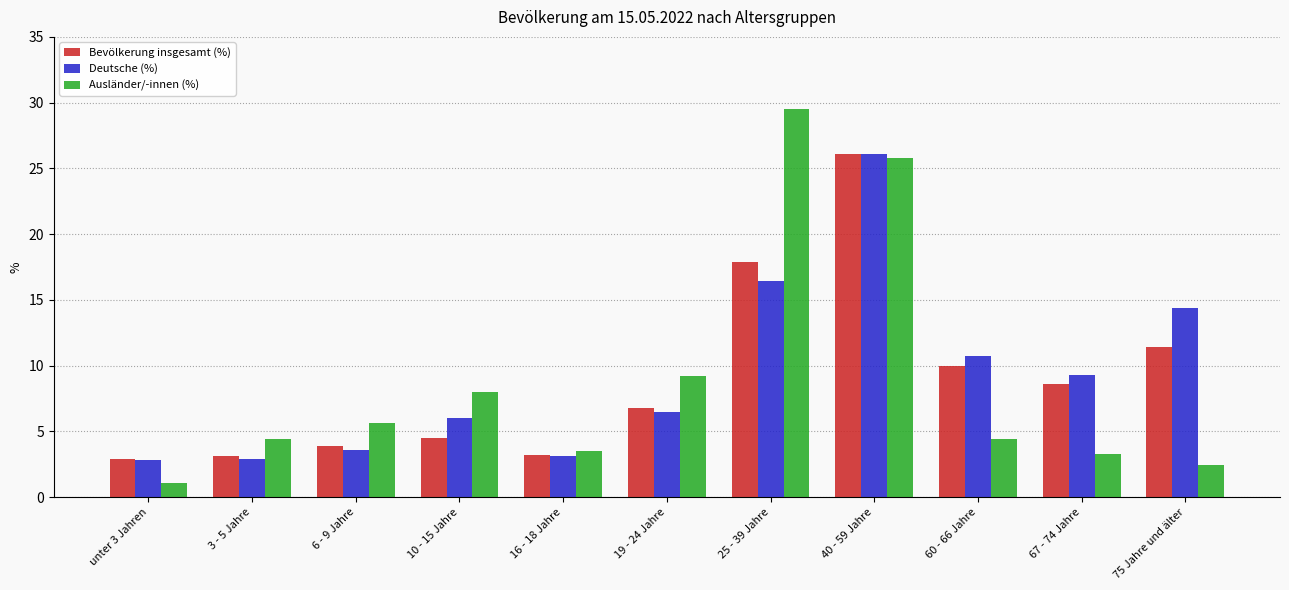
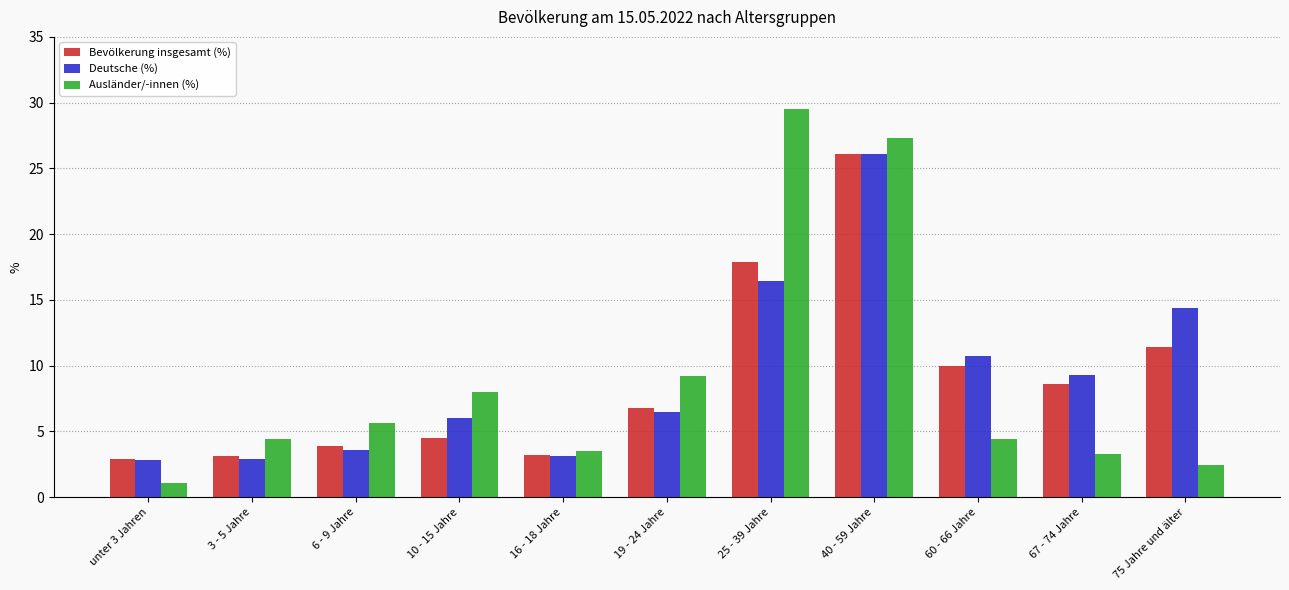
  {
    "Bevölkerung insgesamt (%)": {
      "unter 3 Jahren": 2.9,
      "3 - 5 Jahre": 3.1,
      "6 - 9 Jahre": 3.9,
      "10 - 15 Jahre": 4.5,
      "16 - 18 Jahre": 3.2,
      "19 - 24 Jahre": 6.8,
      "25 - 39 Jahre": 17.9,
      "40 - 59 Jahre": 26.1,
      "60 - 66 Jahre": 10.0,
      "67 - 74 Jahre": 8.6,
      "75 Jahre und älter": 11.4
    },
    "Deutsche (%)": {
      "unter 3 Jahren": 2.8,
      "3 - 5 Jahre": 2.9,
      "6 - 9 Jahre": 3.6,
      "10 - 15 Jahre": 6.0,
      "16 - 18 Jahre": 3.1,
      "19 - 24 Jahre": 6.5,
      "25 - 39 Jahre": 16.4,
      "40 - 59 Jahre": 26.1,
      "60 - 66 Jahre": 10.7,
      "67 - 74 Jahre": 9.3,
      "75 Jahre und älter": 14.4
    },
    "Ausländer/-innen (%)": {
      "unter 3 Jahren": 1.1,
      "3 - 5 Jahre": 4.4,
      "6 - 9 Jahre": 5.6,
      "10 - 15 Jahre": 8.0,
      "16 - 18 Jahre": 3.5,
      "19 - 24 Jahre": 9.2,
      "25 - 39 Jahre": 29.5,
-     "40 - 59 Jahre": 25.8,
+     "40 - 59 Jahre": 27.3,
      "60 - 66 Jahre": 4.4,
      "67 - 74 Jahre": 3.3,
      "75 Jahre und älter": 2.4
    }
  }
